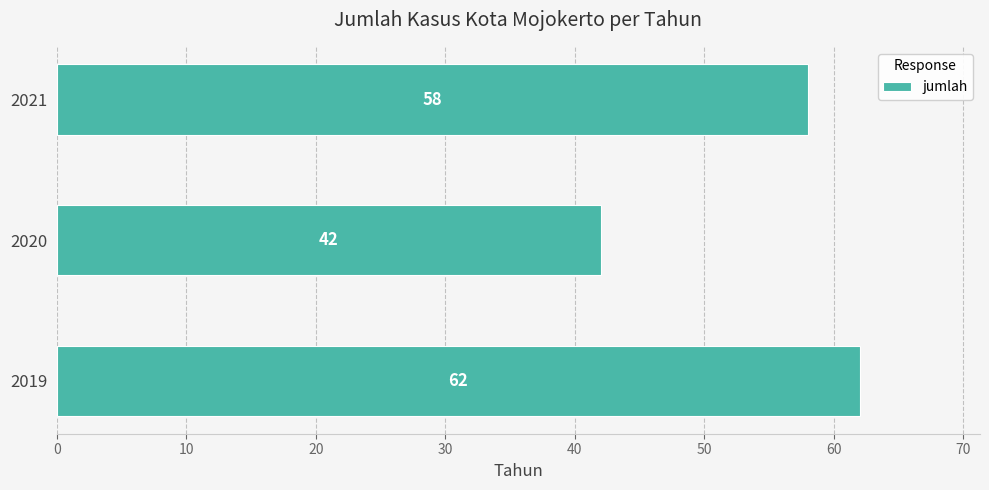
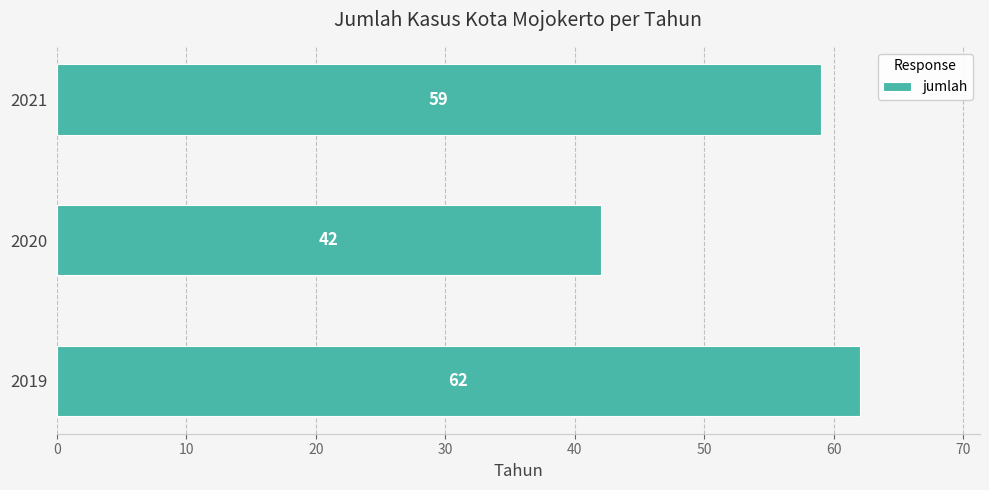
  {
-   "2021": 58,
+   "2021": 59,
    "2020": 42,
    "2019": 62
  }
